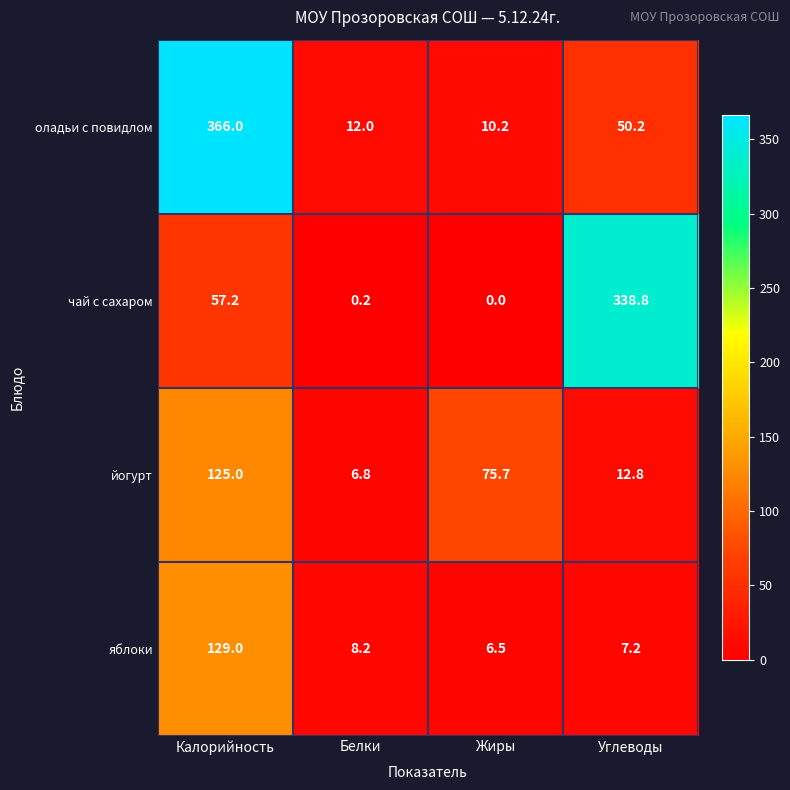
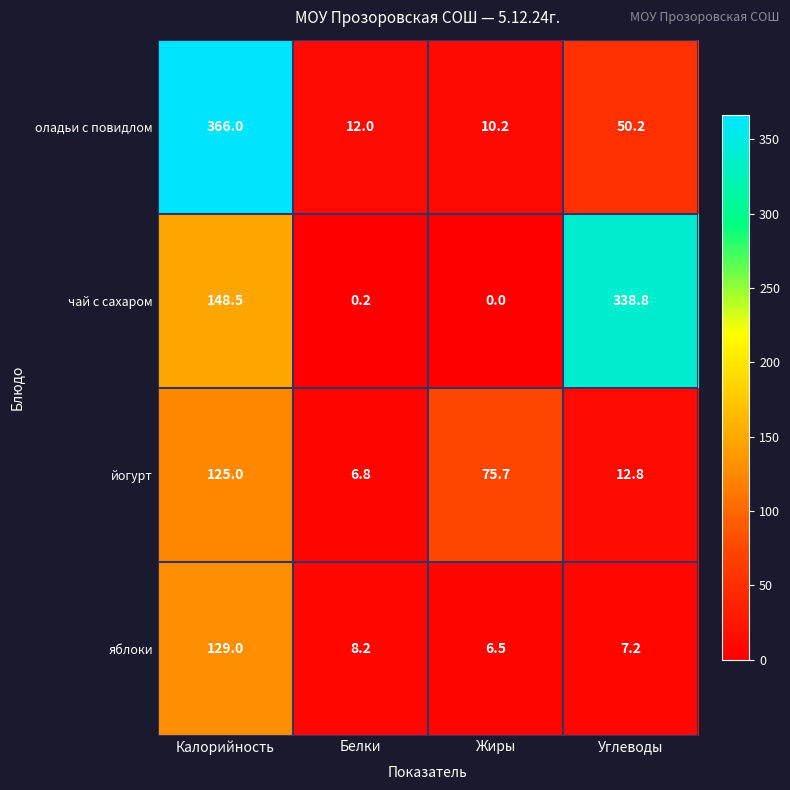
  {
    "оладьи с повидлом": {
      "Калорийность": 366.0,
      "Белки": 12.0,
      "Жиры": 10.2,
      "Углеводы": 50.2
    },
    "чай с сахаром": {
-     "Калорийность": 57.2,
+     "Калорийность": 148.5,
      "Белки": 0.2,
      "Жиры": 0.0,
      "Углеводы": 338.8
    },
    "йогурт": {
      "Калорийность": 125.0,
      "Белки": 6.8,
      "Жиры": 75.7,
      "Углеводы": 12.8
    },
    "яблоки": {
      "Калорийность": 129.0,
      "Белки": 8.2,
      "Жиры": 6.5,
      "Углеводы": 7.2
    }
  }
